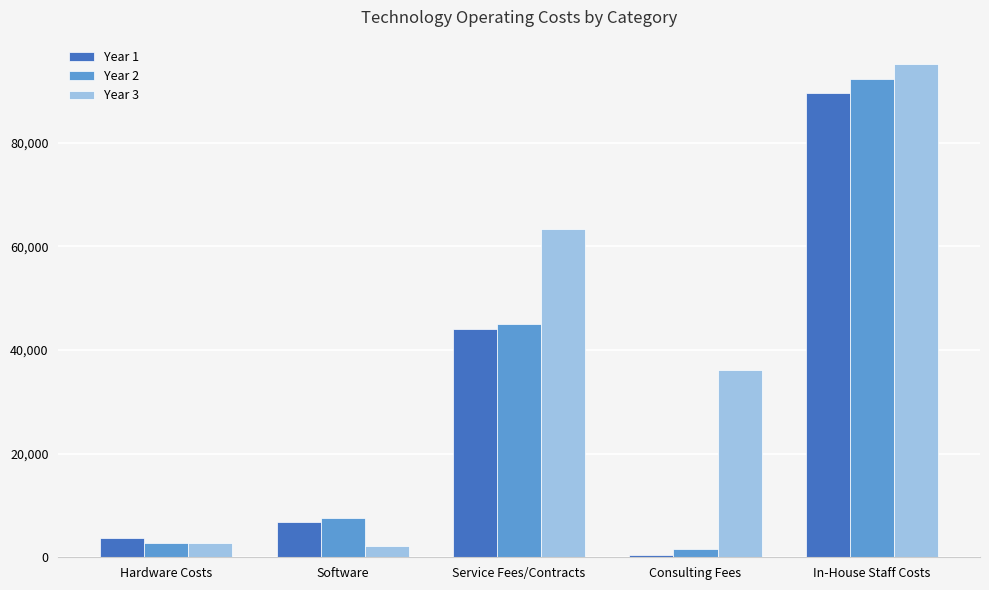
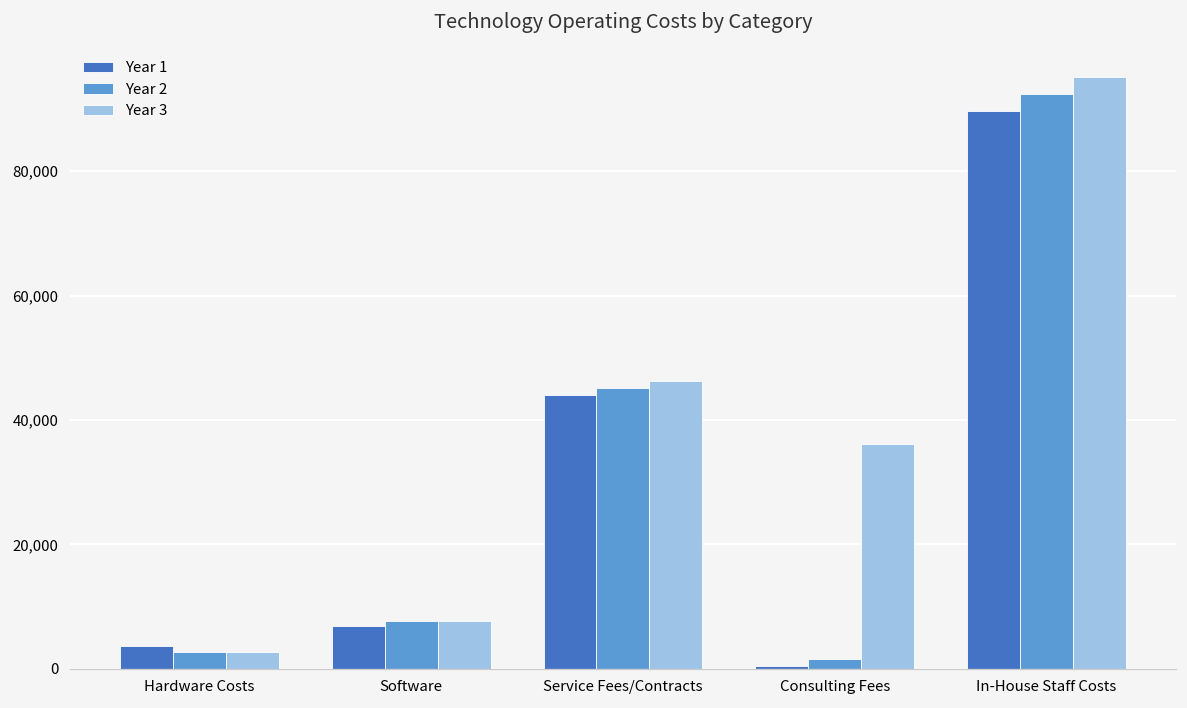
  {
    "Year 3": {
      "Hardware Costs": "3,000",
-     "Software": "2,000",
-     "Service Fees/Contracts": "63,000",
+     "Software": "8,000",
+     "Service Fees/Contracts": "46,000",
      "Consulting Fees": "36,000",
      "In-House Staff Costs": "95,000"
    }
  }
